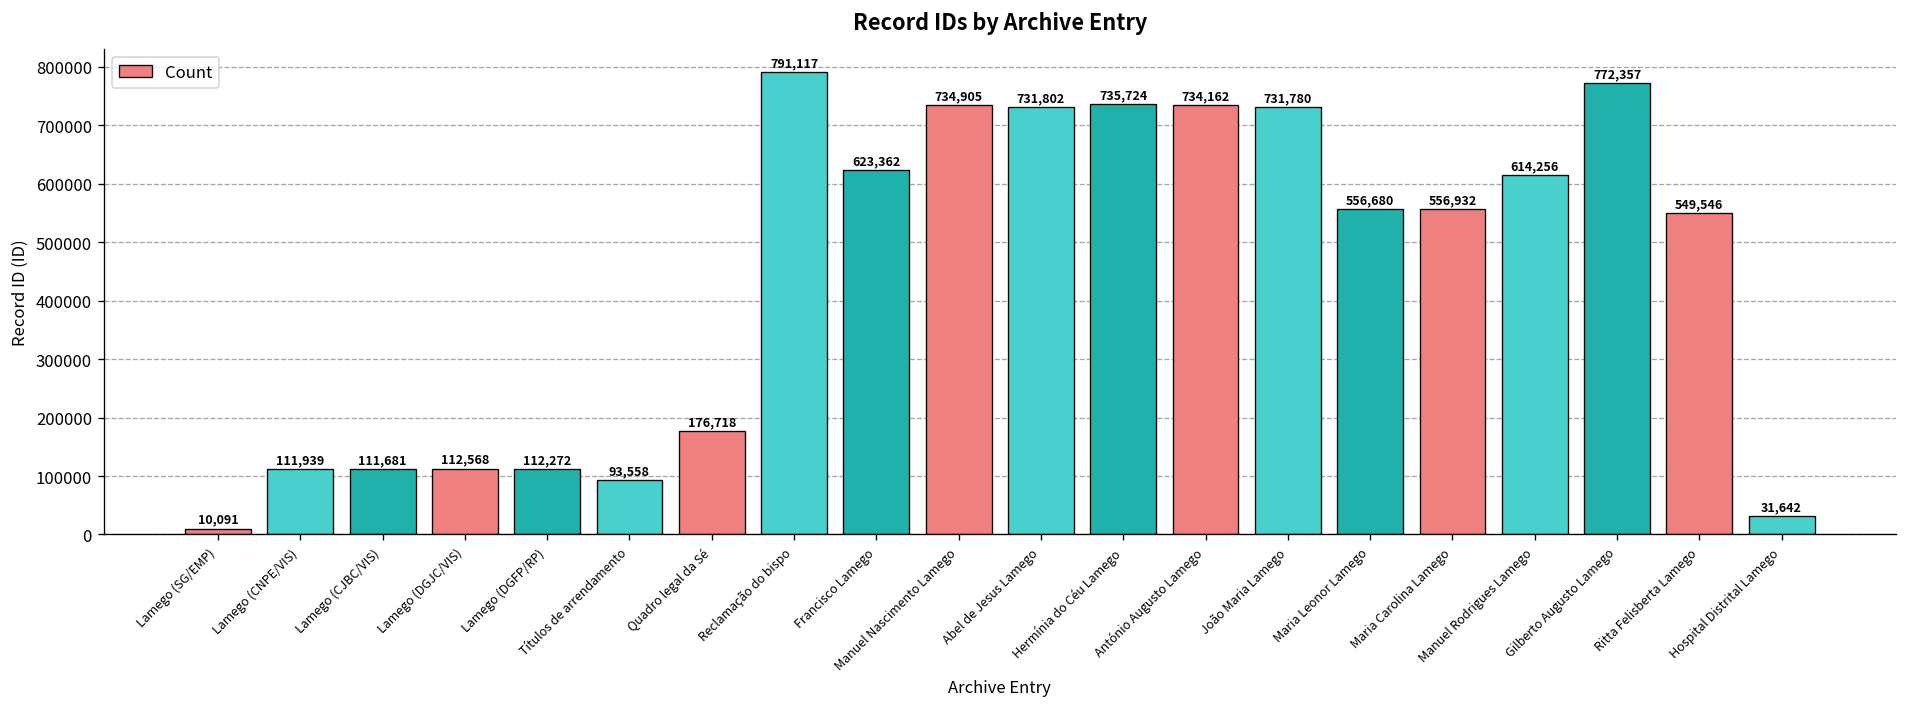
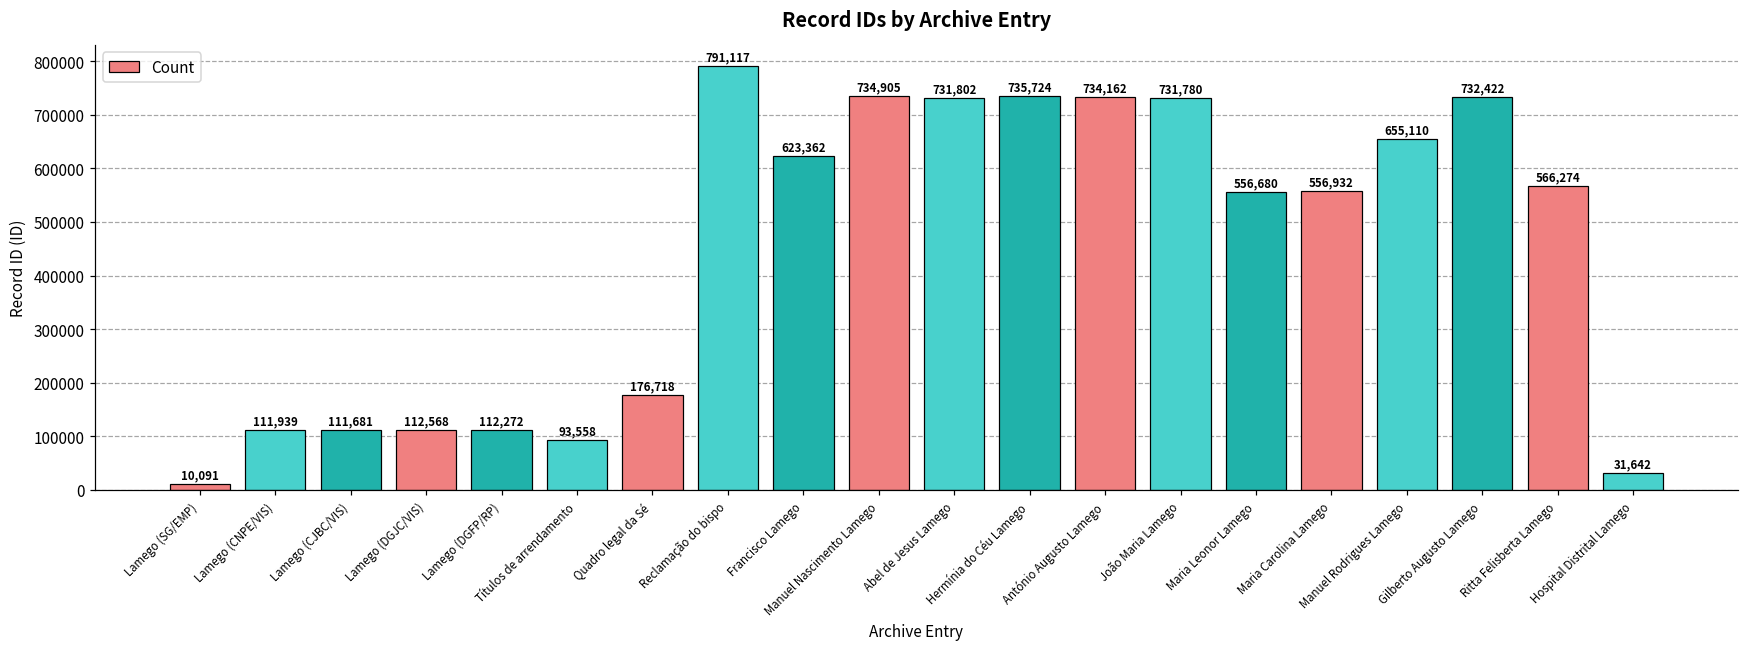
  {
    "Lamego (SG/EMP)": "10,091",
    "Lamego (CNPE/VIS)": "111,939",
    "Lamego (CJBC/VIS)": "111,681",
    "Lamego (DGJC/VIS)": "112,568",
    "Lamego (DGFP/RP)": "112,272",
    "Títulos de arrendamento": "93,558",
    "Quadro legal da Sé": "176,718",
    "Reclamação do bispo": "791,117",
    "Francisco Lamego": "623,362",
    "Manuel Nascimento Lamego": "734,905",
    "Abel de Jesus Lamego": "731,802",
    "Hermínia do Céu Lamego": "735,724",
    "António Augusto Lamego": "734,162",
    "João Maria Lamego": "731,780",
    "Maria Leonor Lamego": "556,680",
    "Maria Carolina Lamego": "556,932",
-   "Manuel Rodrigues Lamego": "614,256",
-   "Gilberto Augusto Lamego": "772,357",
-   "Ritta Felisberta Lamego": "549,546",
+   "Manuel Rodrigues Lamego": "655,110",
+   "Gilberto Augusto Lamego": "732,422",
+   "Ritta Felisberta Lamego": "566,274",
    "Hospital Distrital Lamego": "31,642"
  }
